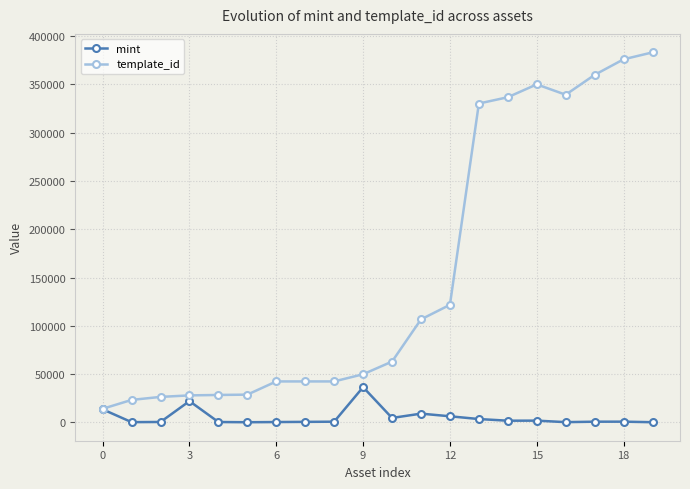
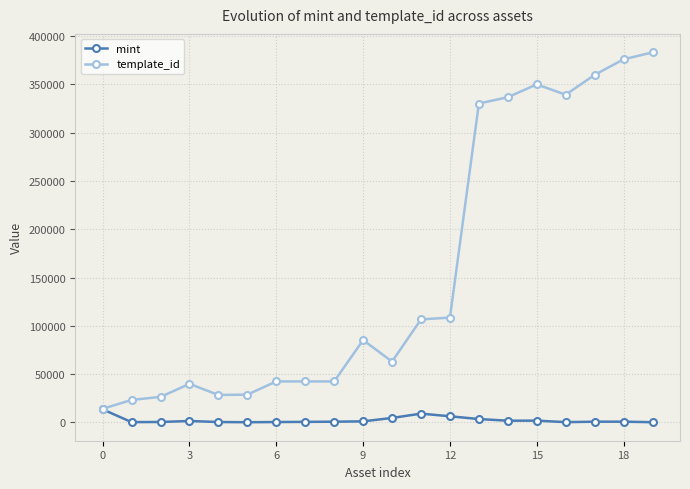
  {
    "mint": {
-     "3": 20000,
+     "3": 0,
      "6": 0,
-     "9": 40000,
+     "9": 0,
      "12": 10000,
      "15": 0,
      "18": 0
    },
    "template_id": {
-     "3": 30000,
+     "3": 40000,
      "6": 40000,
-     "9": 50000,
-     "12": 120000,
+     "9": 90000,
+     "12": 110000,
      "15": 350000,
      "18": 380000
    }
  }
